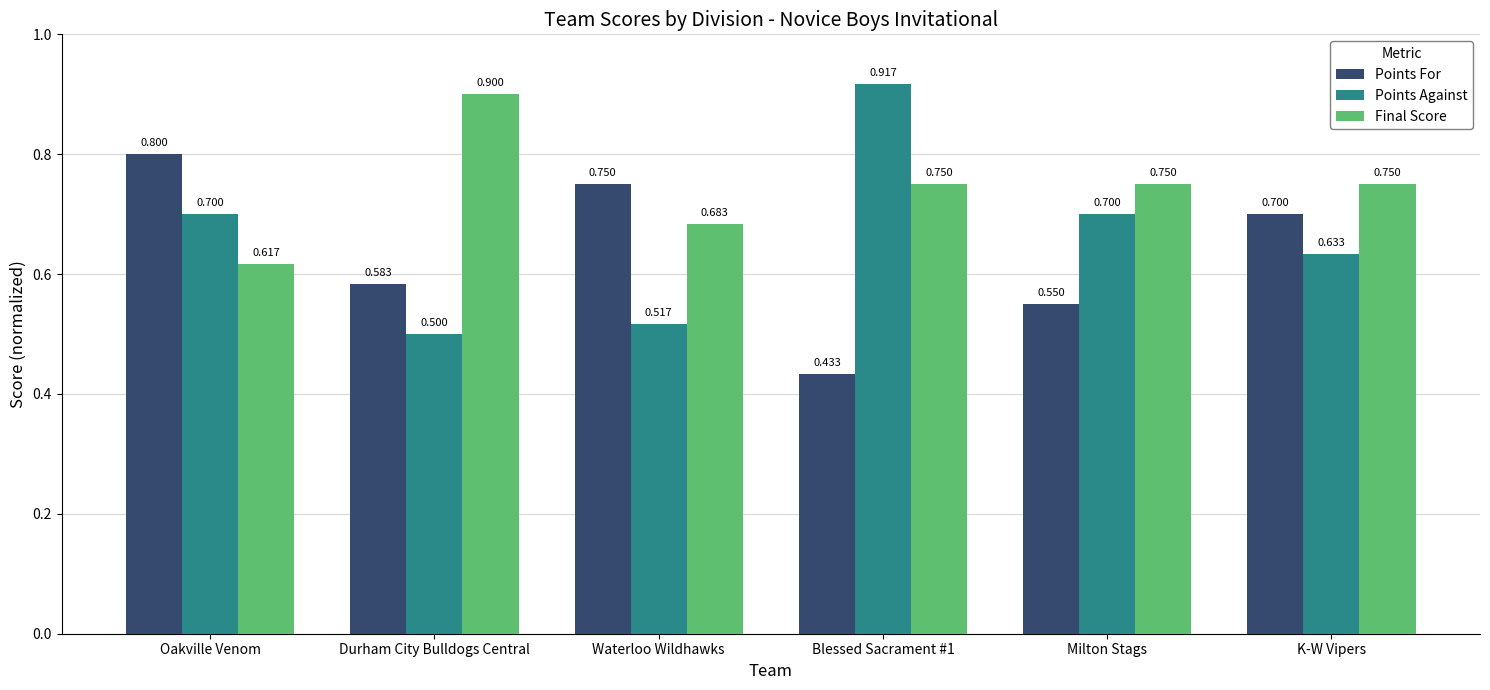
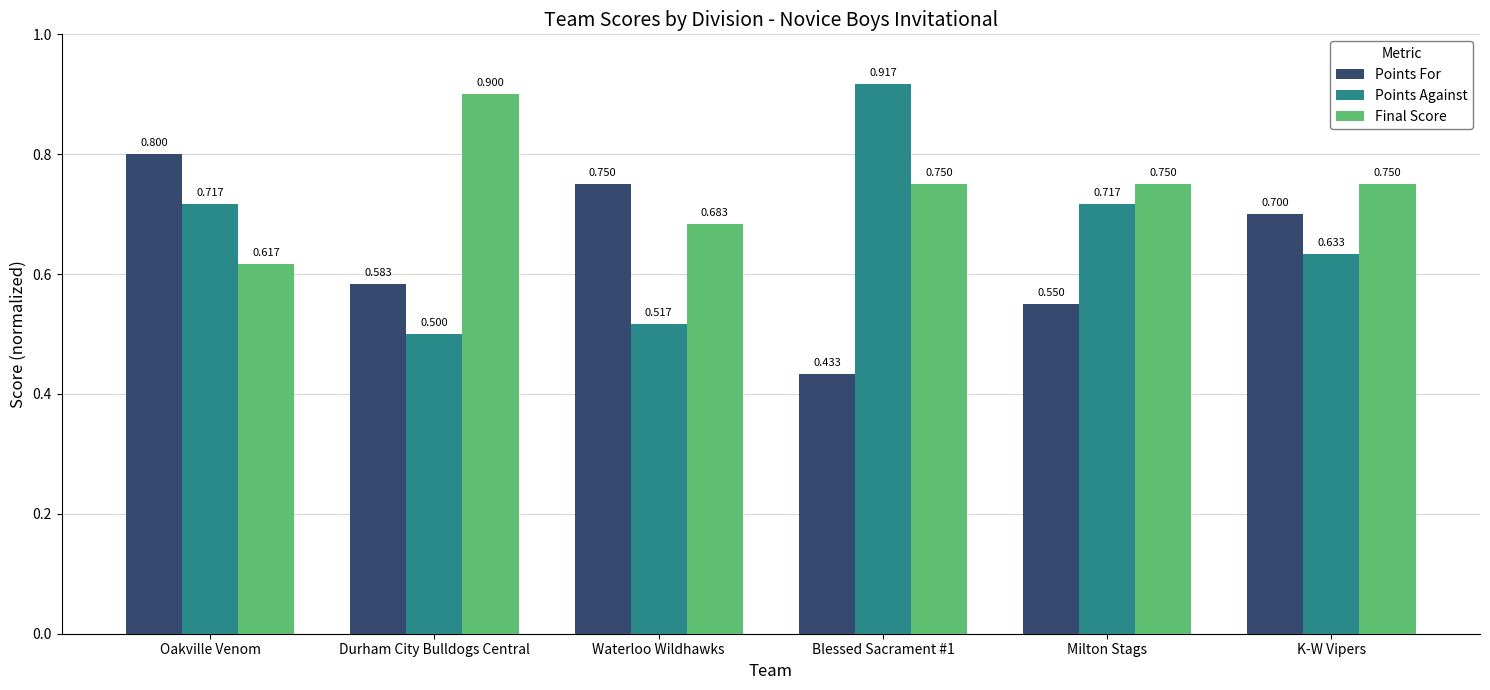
  {
    "Points For": {
      "Oakville Venom": 0.800,
      "Durham City Bulldogs Central": 0.583,
      "Waterloo Wildhawks": 0.750,
      "Blessed Sacrament #1": 0.433,
      "Milton Stags": 0.550,
      "K-W Vipers": 0.700
    },
    "Points Against": {
-     "Oakville Venom": 0.700,
+     "Oakville Venom": 0.717,
      "Durham City Bulldogs Central": 0.500,
      "Waterloo Wildhawks": 0.517,
      "Blessed Sacrament #1": 0.917,
-     "Milton Stags": 0.700,
+     "Milton Stags": 0.717,
      "K-W Vipers": 0.633
    },
    "Final Score": {
      "Oakville Venom": 0.617,
      "Durham City Bulldogs Central": 0.900,
      "Waterloo Wildhawks": 0.683,
      "Blessed Sacrament #1": 0.750,
      "Milton Stags": 0.750,
      "K-W Vipers": 0.750
    }
  }
